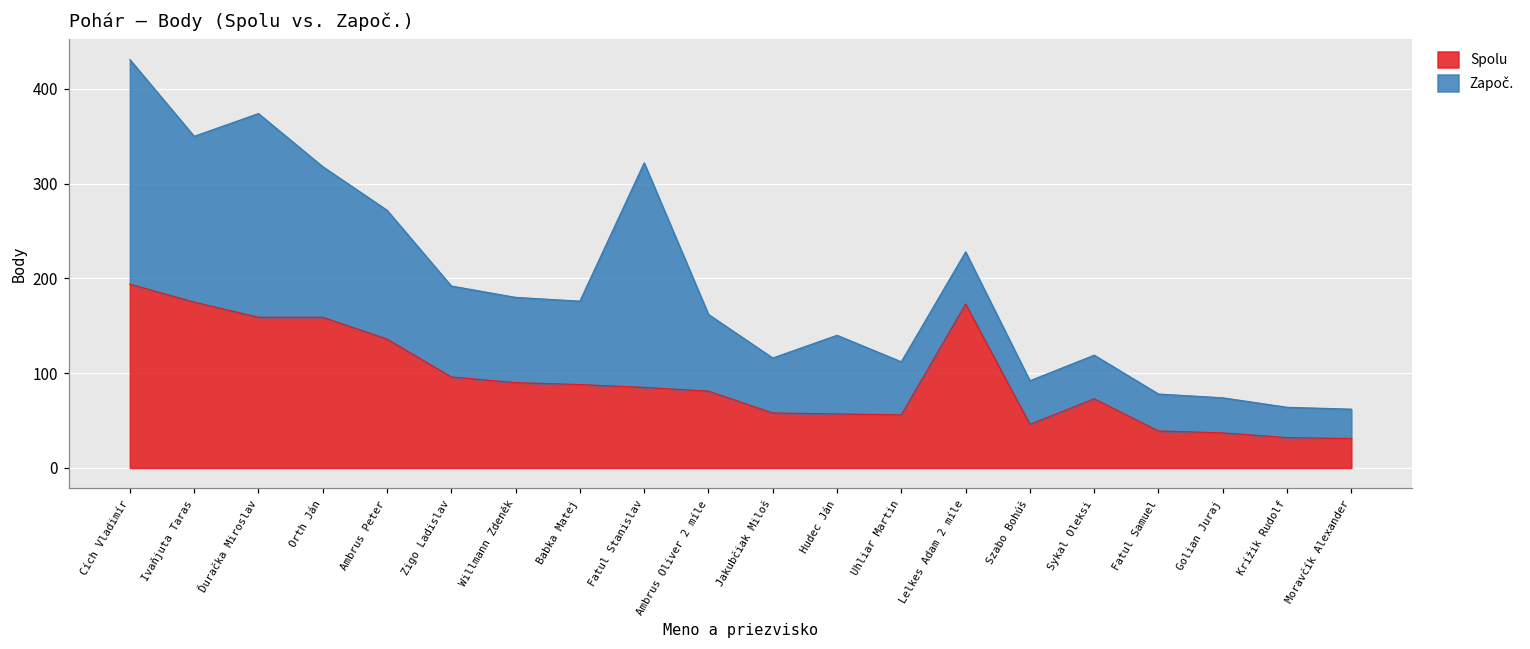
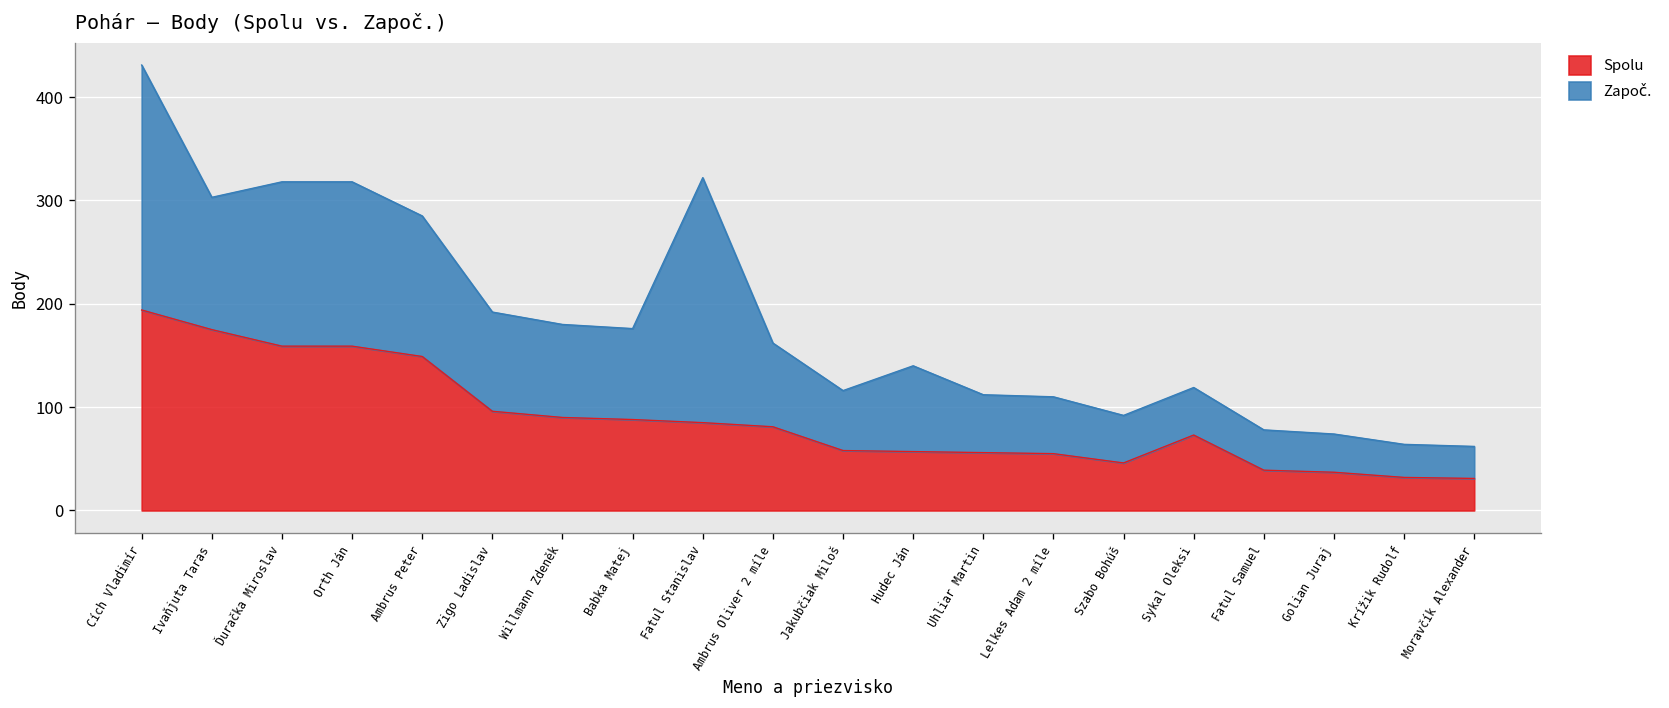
  {
    "Spolu": {
      "Cích Vladimír": 190,
      "Ivaňjuta Taras": 180,
      "Ďuračka Miroslav": 160,
      "Orth Ján": 160,
-     "Ambrus Peter": 140,
+     "Ambrus Peter": 150,
      "Zigo Ladislav": 100,
      "Willmann Zdeněk": 90,
      "Babka Matej": 90,
      "Fatul Stanislav": 90,
      "Ambrus Oliver 2 míle": 80,
      "Jakubčiak Miloš": 60,
      "Hudec Ján": 60,
      "Uhliar Martin": 60,
-     "Lelkes Adam 2 míle": 170,
+     "Lelkes Adam 2 míle": 60,
      "Szabo Bohúš": 50,
      "Sykal Oleksi": 70,
      "Fatul Samuel": 40,
      "Golian Juraj": 40,
      "Krížik Rudolf": 30,
      "Moravčík Alexander": 30
    },
    "Započ.": {
      "Cích Vladimír": 240,
-     "Ivaňjuta Taras": 180,
-     "Ďuračka Miroslav": 220,
+     "Ivaňjuta Taras": 130,
+     "Ďuračka Miroslav": 160,
      "Orth Ján": 160,
      "Ambrus Peter": 140,
      "Zigo Ladislav": 100,
      "Willmann Zdeněk": 90,
      "Babka Matej": 90,
      "Fatul Stanislav": 240,
      "Ambrus Oliver 2 míle": 80,
      "Jakubčiak Miloš": 60,
      "Hudec Ján": 80,
      "Uhliar Martin": 60,
      "Lelkes Adam 2 míle": 60,
      "Szabo Bohúš": 50,
      "Sykal Oleksi": 50,
      "Fatul Samuel": 40,
      "Golian Juraj": 40,
      "Krížik Rudolf": 30,
      "Moravčík Alexander": 30
    }
  }
